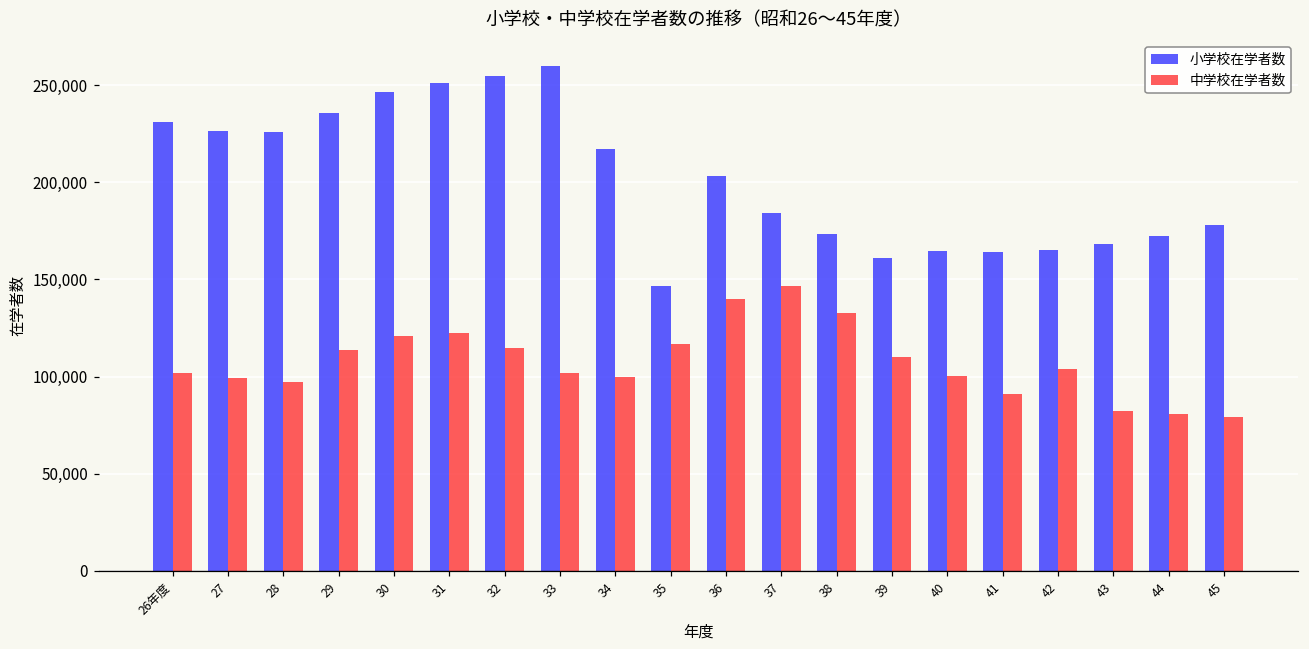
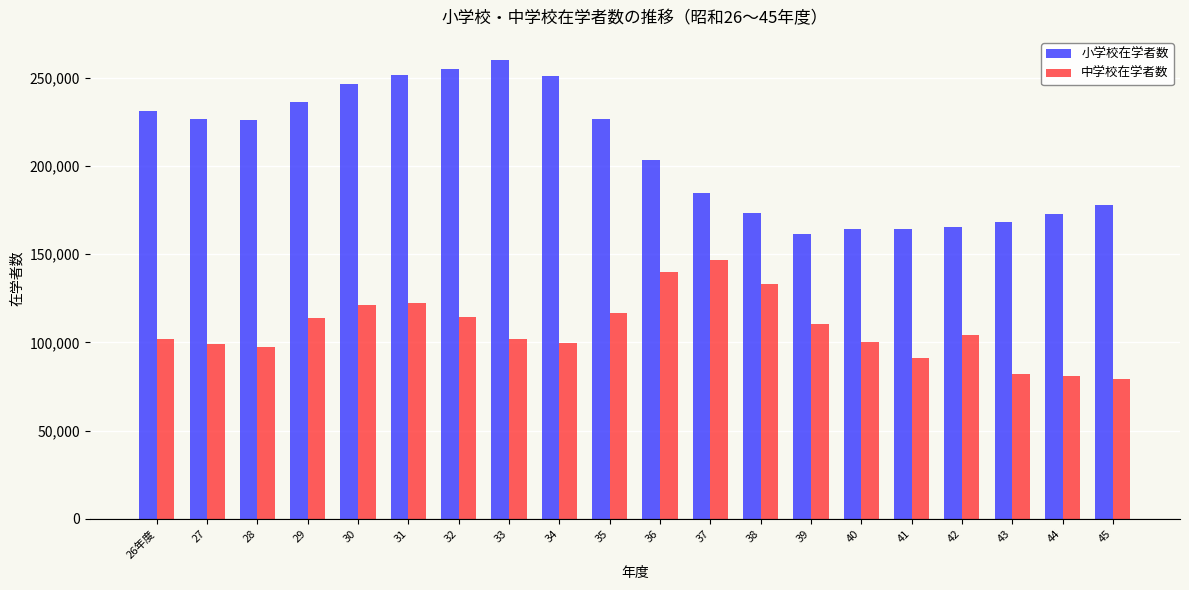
  {
    "小学校在学者数": {
      "26年度": "231,000",
      "27": "227,000",
      "28": "226,000",
      "29": "236,000",
      "30": "247,000",
      "31": "251,000",
      "32": "255,000",
      "33": "260,000",
-     "34": "217,000",
-     "35": "147,000",
+     "34": "251,000",
+     "35": "226,000",
      "36": "203,000",
      "37": "184,000",
      "38": "173,000",
      "39": "161,000",
      "40": "164,000",
      "41": "164,000",
      "42": "165,000",
      "43": "168,000",
      "44": "173,000",
      "45": "178,000"
    },
    "中学校在学者数": {
      "26年度": "102,000",
      "27": "99,000",
      "28": "97,000",
      "29": "114,000",
      "30": "121,000",
      "31": "122,000",
      "32": "115,000",
      "33": "102,000",
      "34": "100,000",
      "35": "117,000",
      "36": "140,000",
      "37": "147,000",
      "38": "133,000",
      "39": "110,000",
      "40": "100,000",
      "41": "91,000",
      "42": "104,000",
      "43": "82,000",
      "44": "81,000",
      "45": "79,000"
    }
  }
